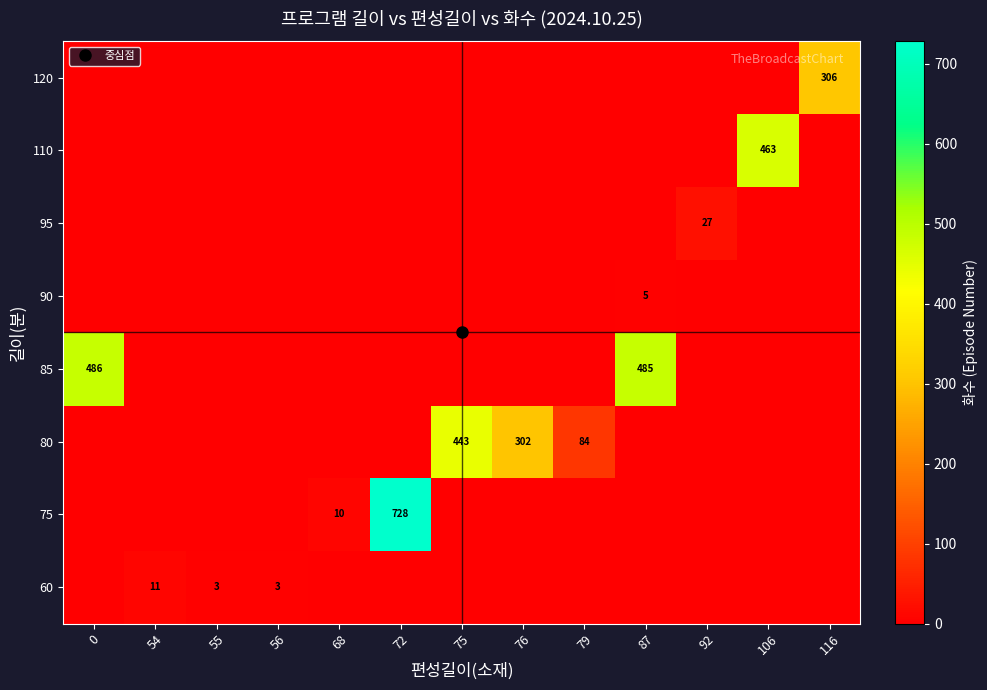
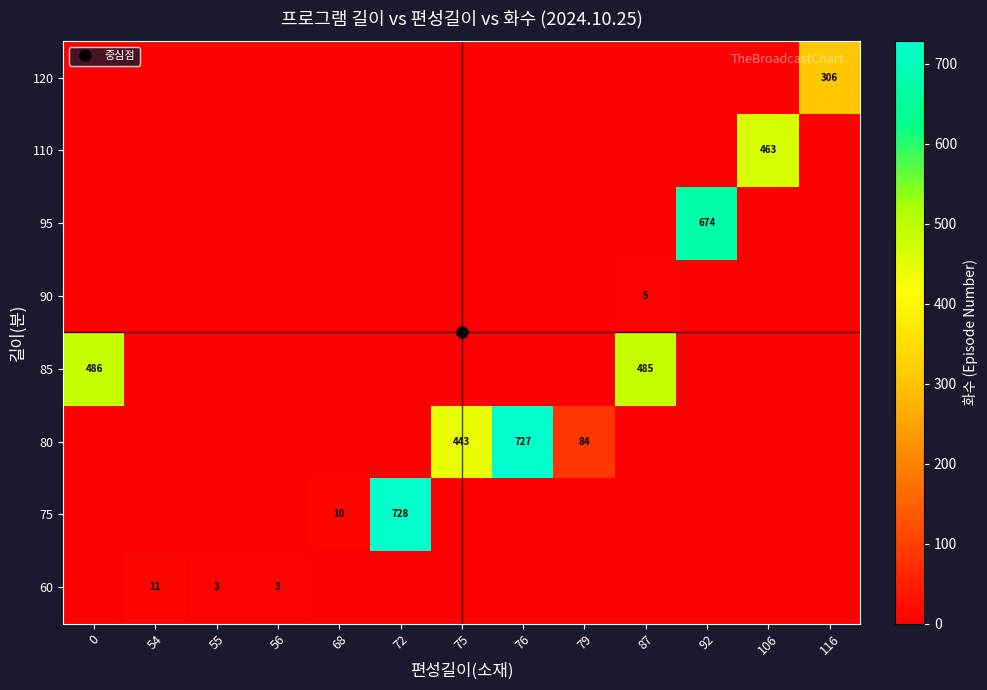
  {
    "120": {
      "116": 306
    },
    "110": {
      "106": 463
    },
    "95": {
-     "92": 27
+     "92": 674
    },
    "90": {
      "87": 5
    },
    "85": {
      "0": 486,
      "87": 485
    },
    "80": {
      "75": 443,
-     "76": 302,
+     "76": 727,
      "79": 84
    },
    "75": {
      "68": 10,
      "72": 728
    },
    "60": {
      "54": 11,
      "55": 3,
      "56": 3
    }
  }
